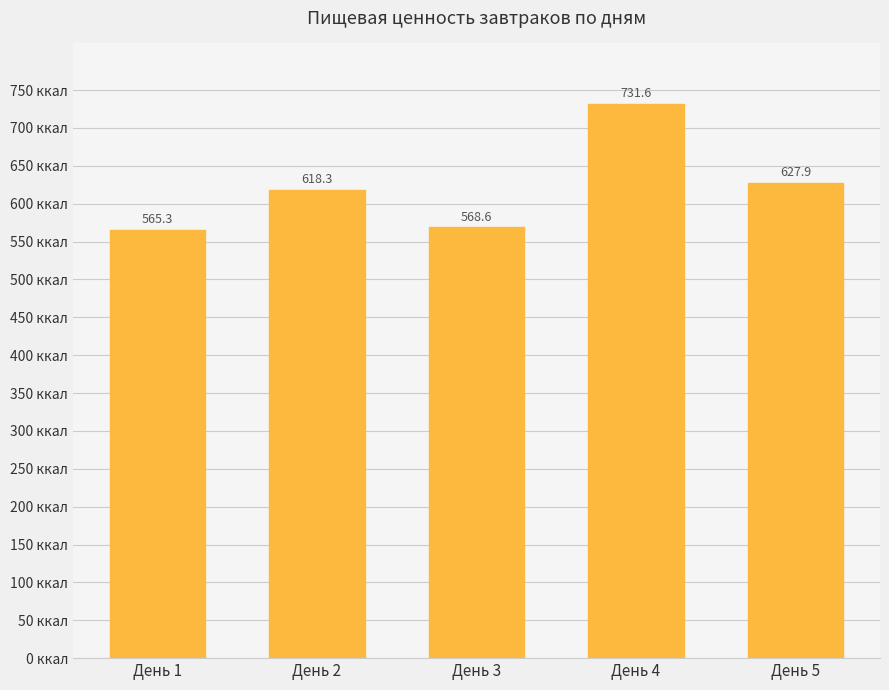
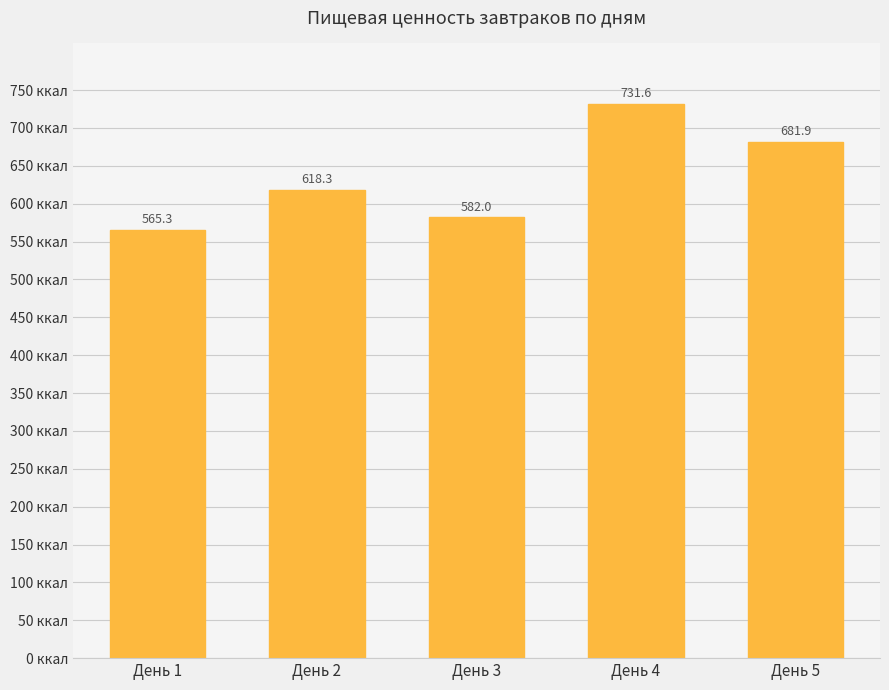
  {
    "День 1": 565.3,
    "День 2": 618.3,
-   "День 3": 568.6,
+   "День 3": 582.0,
    "День 4": 731.6,
-   "День 5": 627.9
+   "День 5": 681.9
  }
